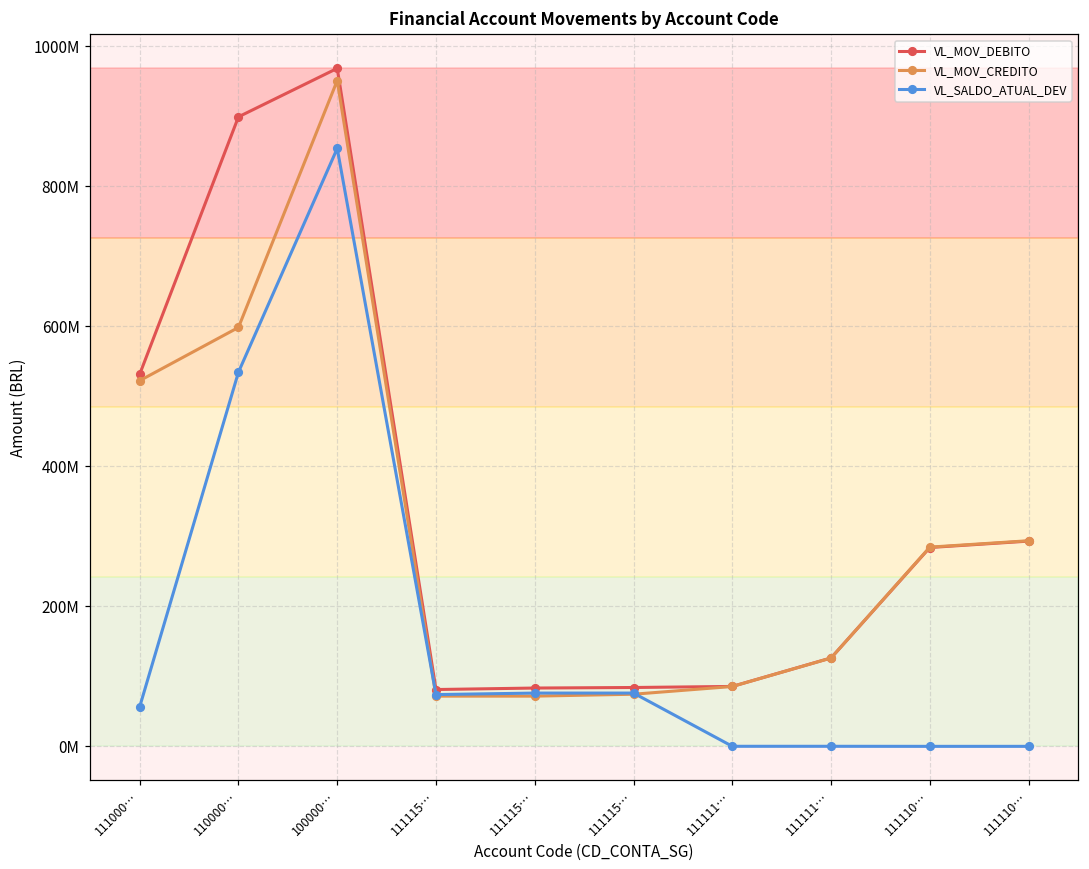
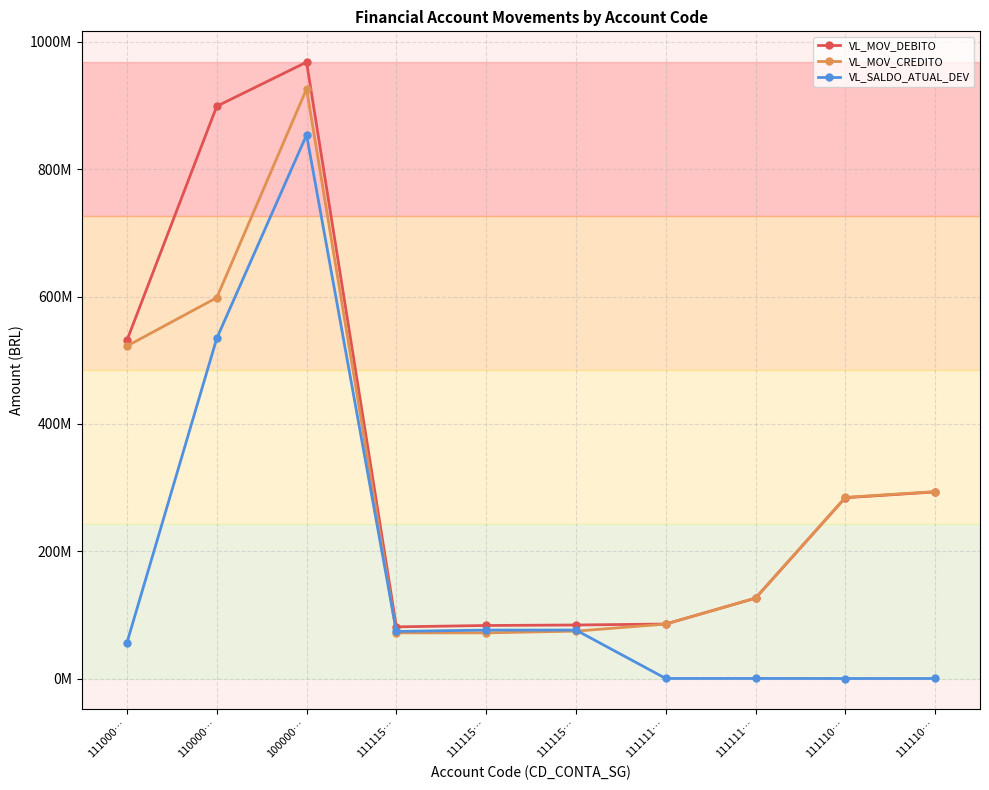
  {
    "VL_MOV_DEBITO": {
      "111000…": 530000000,
      "110000…": 900000000,
      "100000…": 970000000
    },
    "VL_MOV_CREDITO": {
      "111000…": 520000000,
      "110000…": 600000000,
-     "100000…": 950000000
+     "100000…": 930000000
    },
    "VL_SALDO_ATUAL_DEV": {
      "111000…": 60000000,
      "110000…": 530000000,
      "100000…": 850000000
    }
  }
